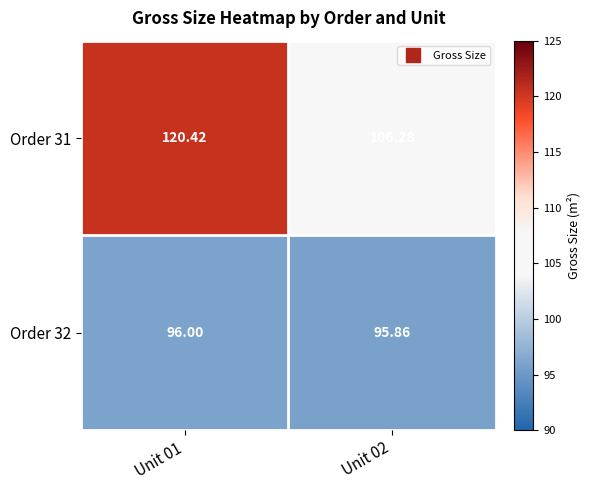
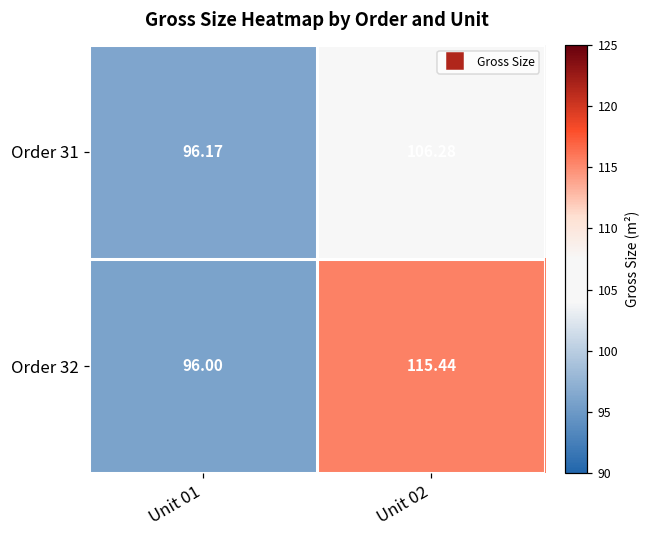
  {
    "Order 31": {
-     "Unit 01": 120.42
+     "Unit 01": 96.17
    },
    "Order 32": {
      "Unit 01": 96.00,
-     "Unit 02": 95.86
+     "Unit 02": 115.44
    }
  }
